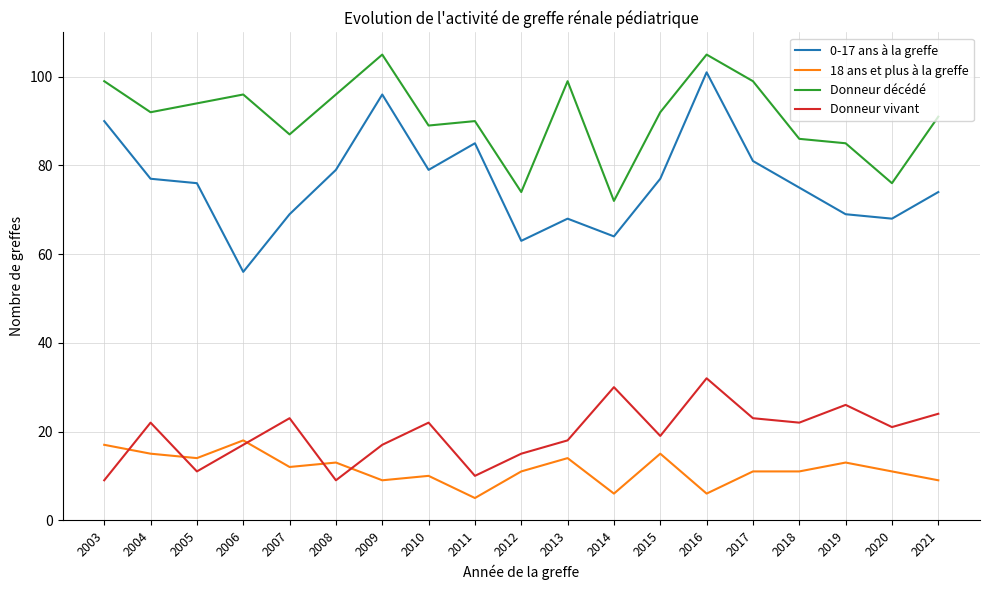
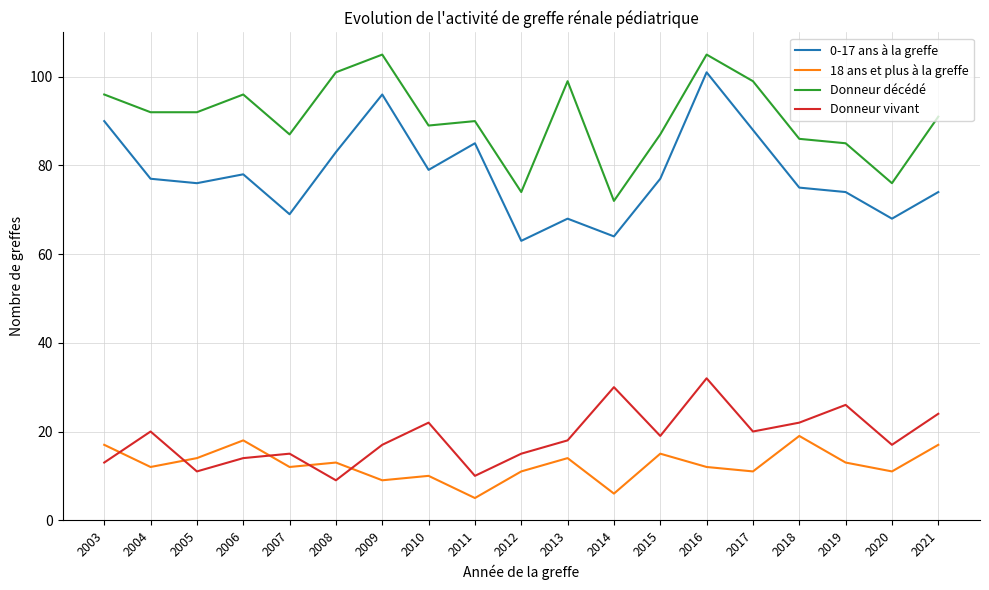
  {
    "0-17 ans à la greffe": {
      "2003": 90,
      "2004": 77,
      "2005": 76,
-     "2006": 56,
+     "2006": 78,
      "2007": 69,
-     "2008": 79,
+     "2008": 83,
      "2009": 96,
      "2010": 79,
      "2011": 85,
      "2012": 63,
      "2013": 68,
      "2014": 64,
      "2015": 77,
      "2016": 101,
-     "2017": 81,
+     "2017": 88,
      "2018": 75,
-     "2019": 69,
+     "2019": 74,
      "2020": 68,
      "2021": 74
    },
    "18 ans et plus à la greffe": {
      "2003": 17,
-     "2004": 15,
+     "2004": 12,
      "2005": 14,
      "2006": 18,
      "2007": 12,
      "2008": 13,
      "2009": 9,
      "2010": 10,
      "2011": 5,
      "2012": 11,
      "2013": 14,
      "2014": 6,
      "2015": 15,
-     "2016": 6,
+     "2016": 12,
      "2017": 11,
-     "2018": 11,
+     "2018": 19,
      "2019": 13,
      "2020": 11,
-     "2021": 9
+     "2021": 17
    },
    "Donneur décédé": {
-     "2003": 99,
+     "2003": 96,
      "2004": 92,
-     "2005": 94,
+     "2005": 92,
      "2006": 96,
      "2007": 87,
-     "2008": 96,
+     "2008": 101,
      "2009": 105,
      "2010": 89,
      "2011": 90,
      "2012": 74,
      "2013": 99,
      "2014": 72,
-     "2015": 92,
+     "2015": 87,
      "2016": 105,
      "2017": 99,
      "2018": 86,
      "2019": 85,
      "2020": 76
    },
    "Donneur vivant": {
-     "2003": 9,
-     "2004": 22,
+     "2003": 13,
+     "2004": 20,
      "2005": 11,
-     "2006": 17,
-     "2007": 23,
+     "2006": 14,
+     "2007": 15,
      "2008": 9,
      "2009": 17,
      "2010": 22,
      "2011": 10,
      "2012": 15,
      "2013": 18,
      "2014": 30,
      "2015": 19,
      "2016": 32,
-     "2017": 23,
+     "2017": 20,
      "2018": 22,
      "2019": 26,
-     "2020": 21,
+     "2020": 17,
      "2021": 24
    }
  }
